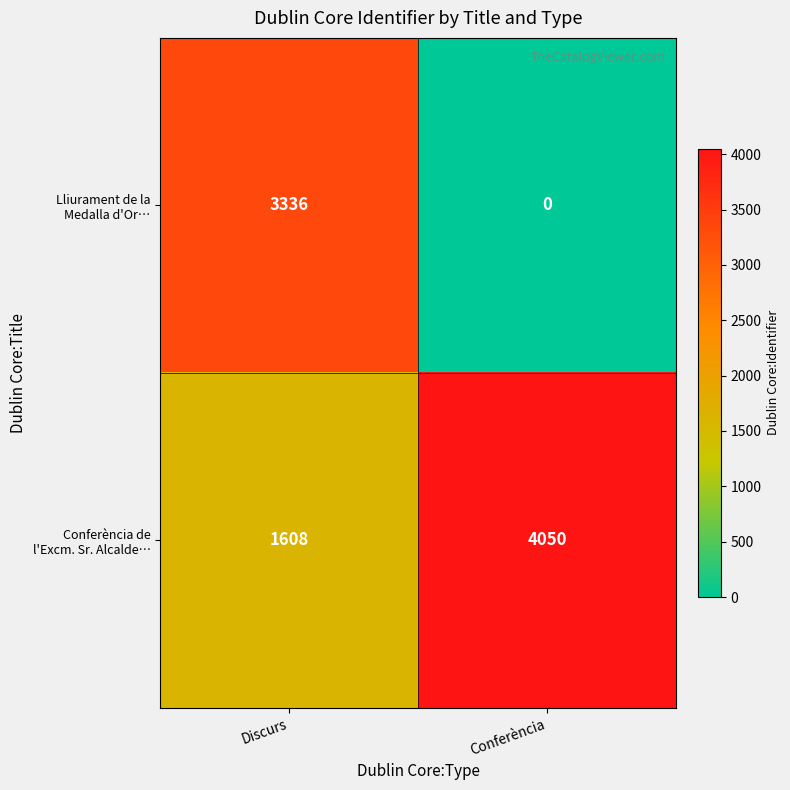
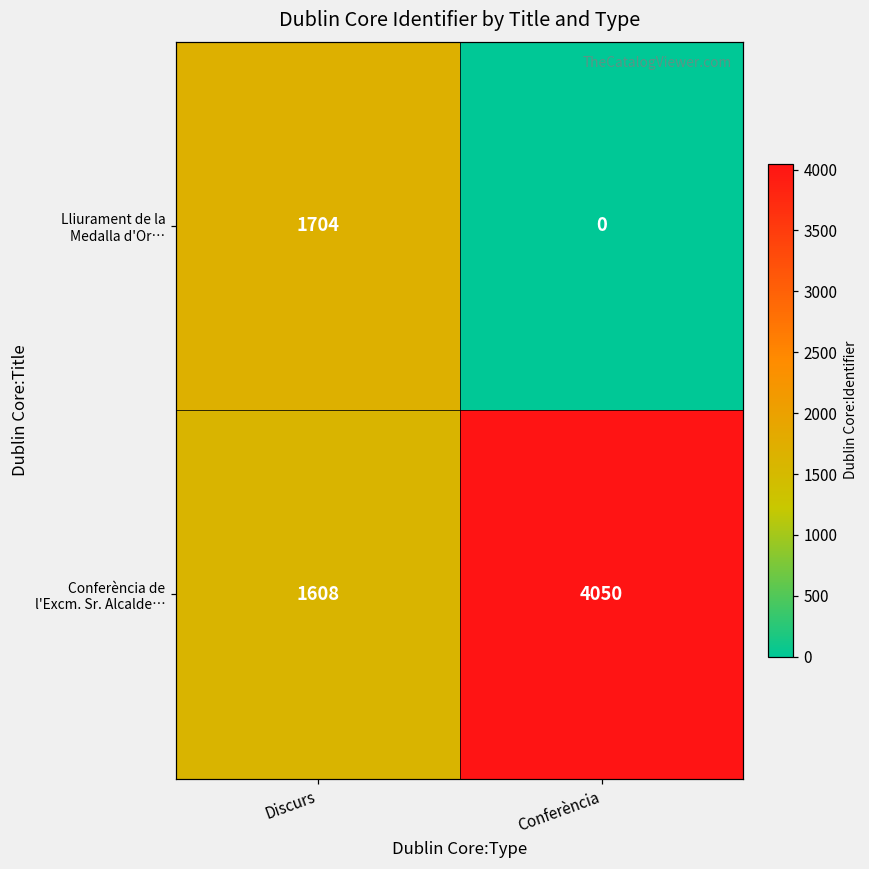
  {
    "Lliurament de la Medalla d'Or…": {
-     "Discurs": 3336
+     "Discurs": 1704
    },
    "Conferència de l'Excm. Sr. Alcalde…": {
      "Discurs": 1608,
      "Conferència": 4050
    }
  }
